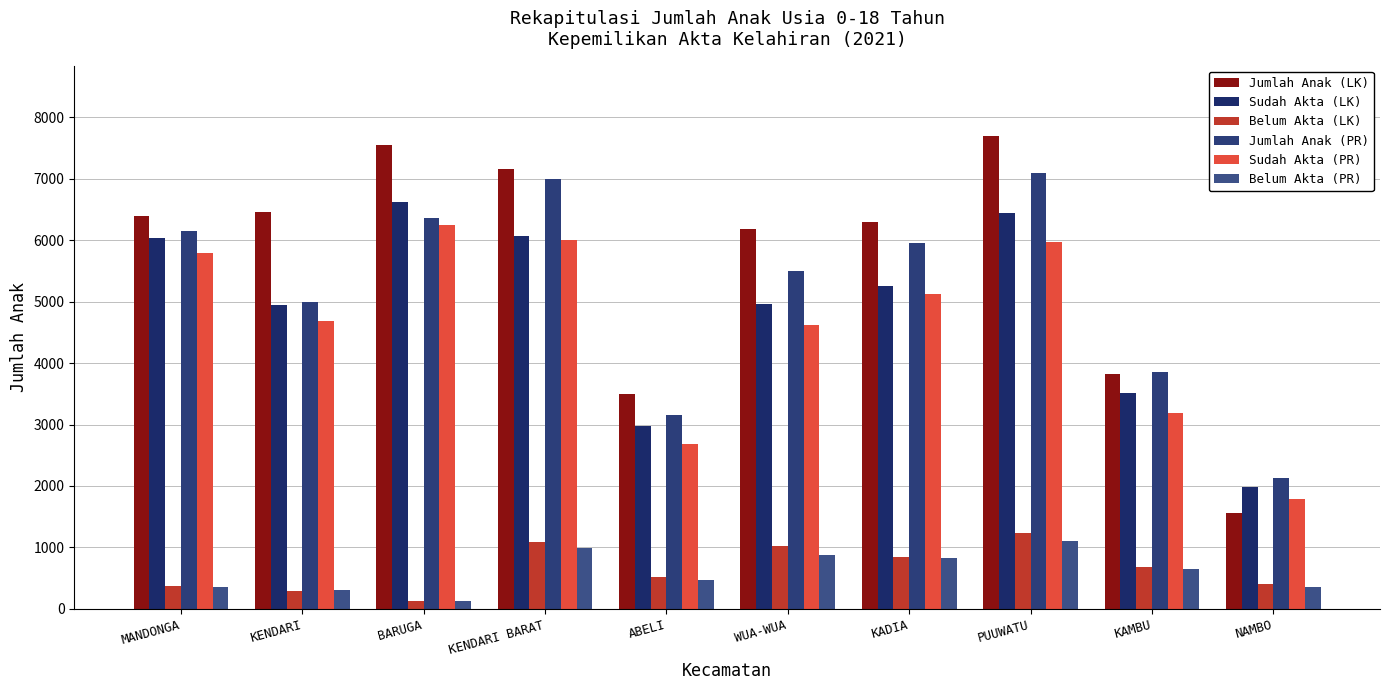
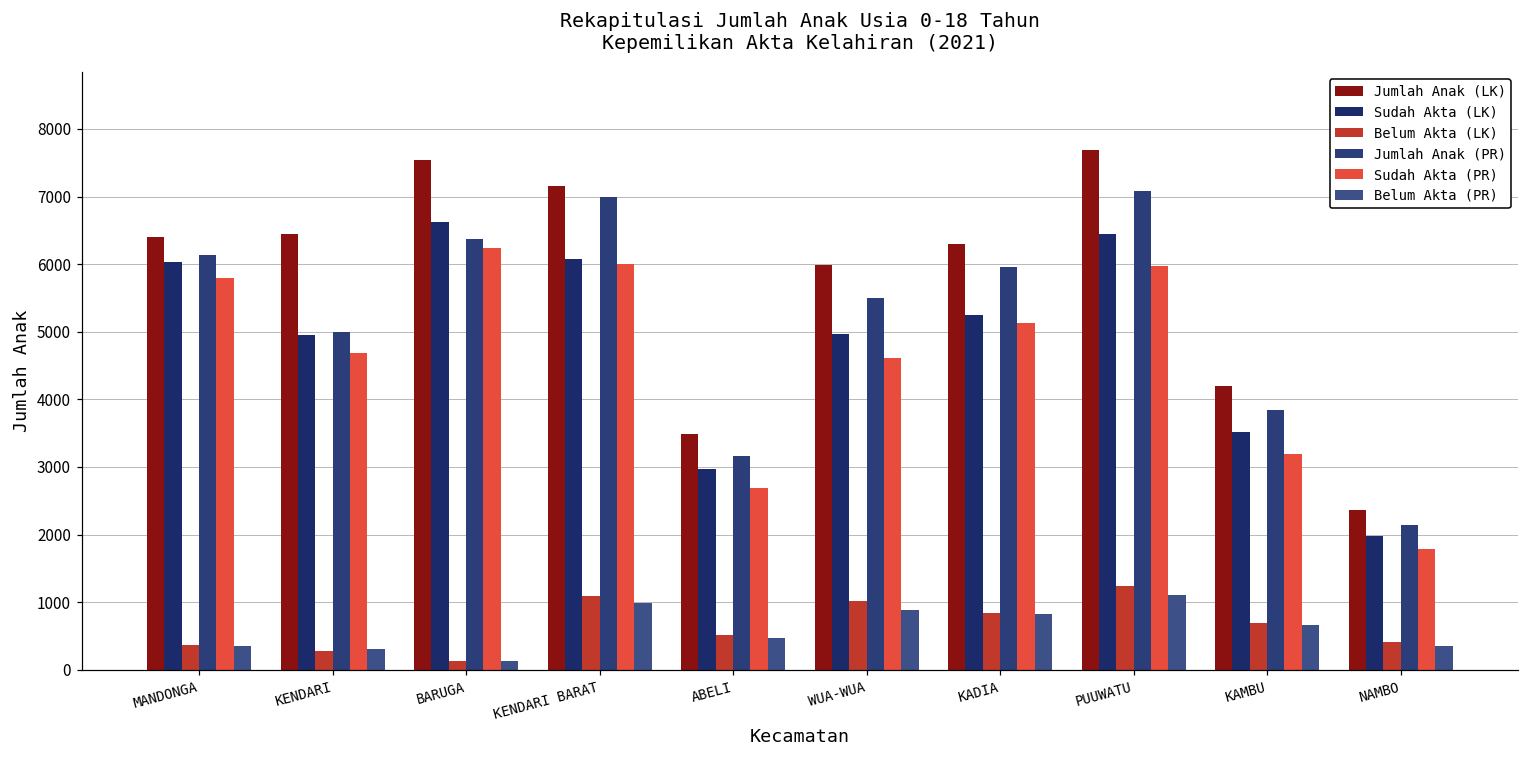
  {
    "Jumlah Anak (LK)": {
      "MANDONGA": 6400,
      "KENDARI": 6500,
      "BARUGA": 7500,
      "KENDARI BARAT": 7200,
      "ABELI": 3500,
-     "WUA-WUA": 6200,
+     "WUA-WUA": 6000,
      "KADIA": 6300,
      "PUUWATU": 7700,
-     "KAMBU": 3800,
-     "NAMBO": 1600
+     "KAMBU": 4200,
+     "NAMBO": 2400
    }
  }
